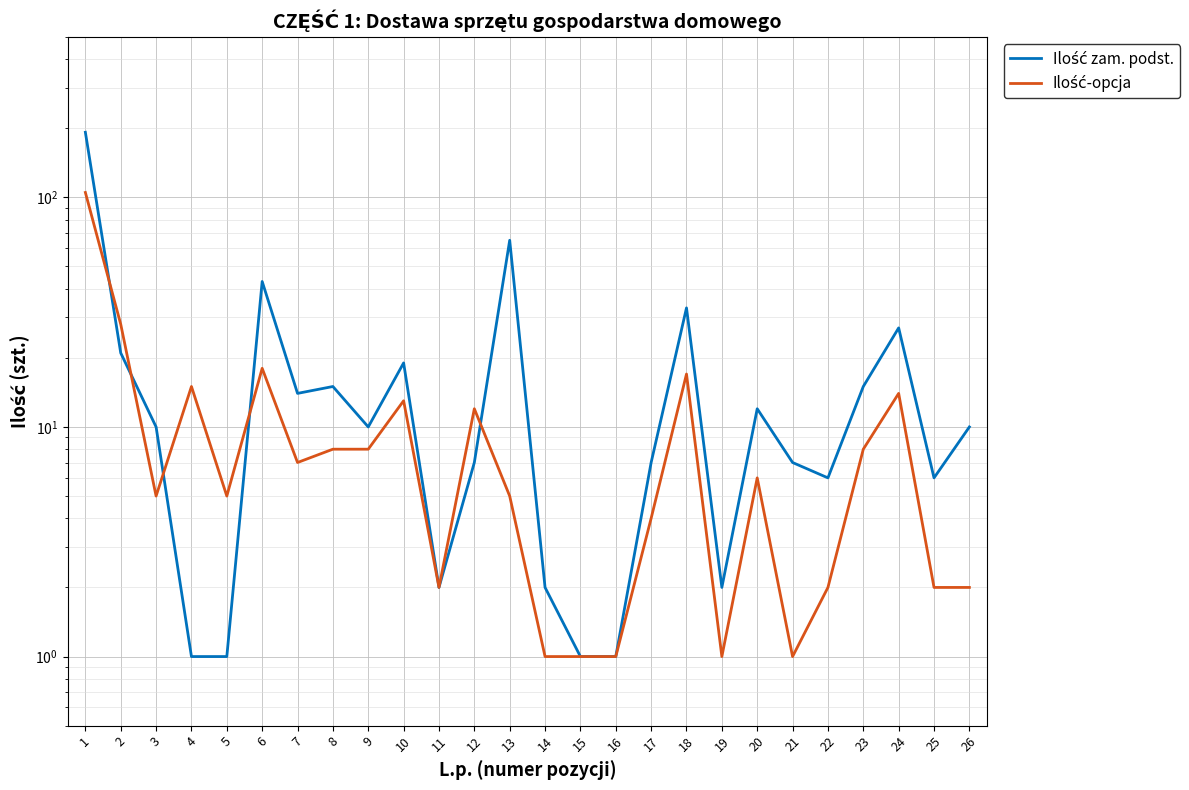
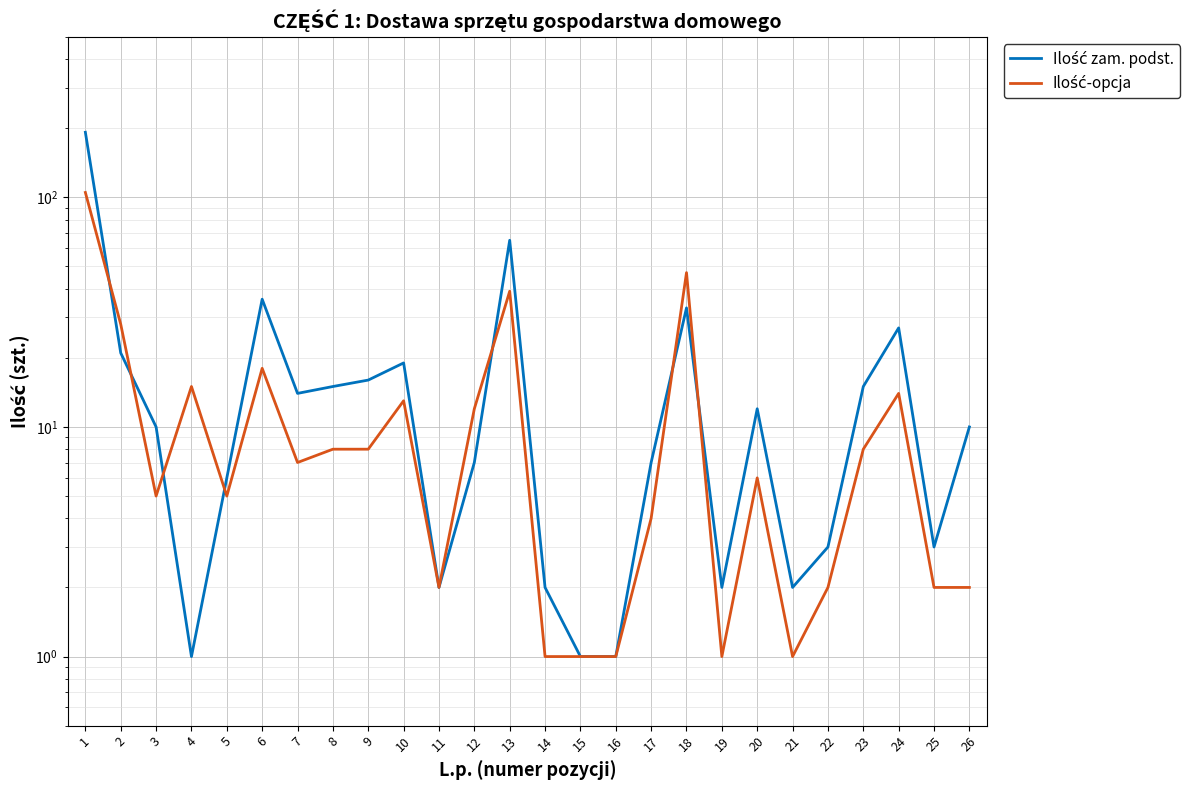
  {
    "Ilość zam. podst.": {
      "1": 190,
      "2": 21,
      "3": 10,
      "4": 1,
-     "5": 1,
-     "6": 43,
+     "5": 6,
+     "6": 36,
      "7": 14,
      "8": 15,
-     "9": 10,
+     "9": 16,
      "10": 19,
      "12": 7,
      "13": 65,
      "14": 2,
      "17": 7,
      "18": 33,
      "19": 2,
      "20": 12,
-     "21": 7,
-     "22": 6,
+     "21": 2,
+     "22": 3,
      "23": 15,
      "24": 27,
-     "25": 6,
+     "25": 3,
      "26": 10
    },
    "Ilość-opcja": {
      "1": 110,
      "2": 28,
      "3": 5,
      "4": 15,
      "5": 5,
      "6": 18,
      "7": 7,
      "8": 8,
      "9": 8,
      "10": 13,
      "12": 12,
-     "13": 5,
+     "13": 39,
      "14": 1,
      "17": 4,
-     "18": 17,
+     "18": 47,
      "19": 1,
      "20": 6,
      "21": 1,
      "22": 2,
      "23": 8,
      "24": 14,
      "25": 2,
      "26": 2
    }
  }
